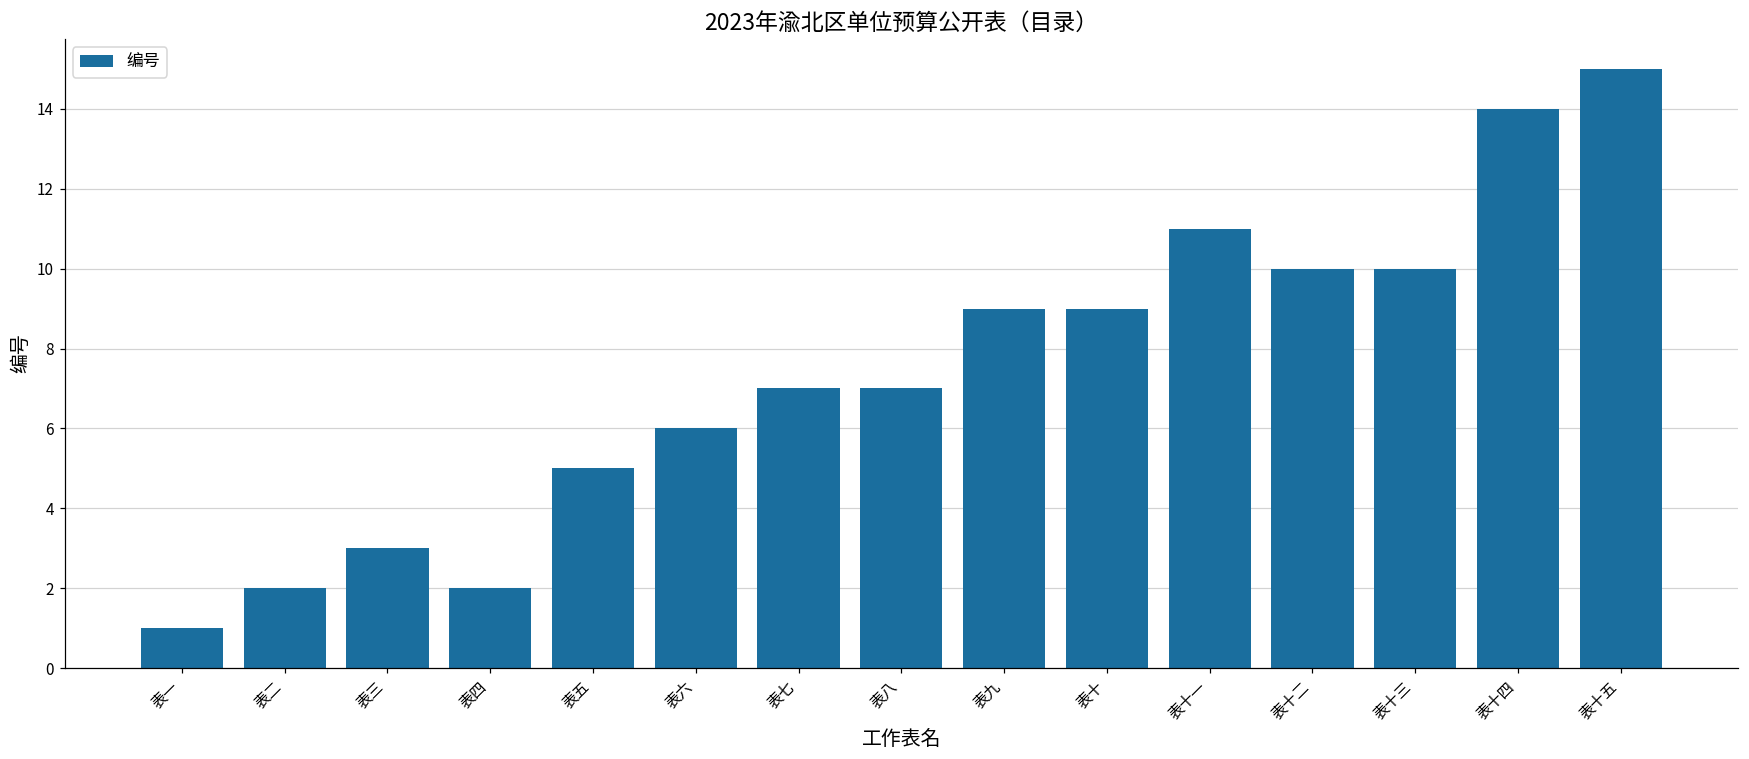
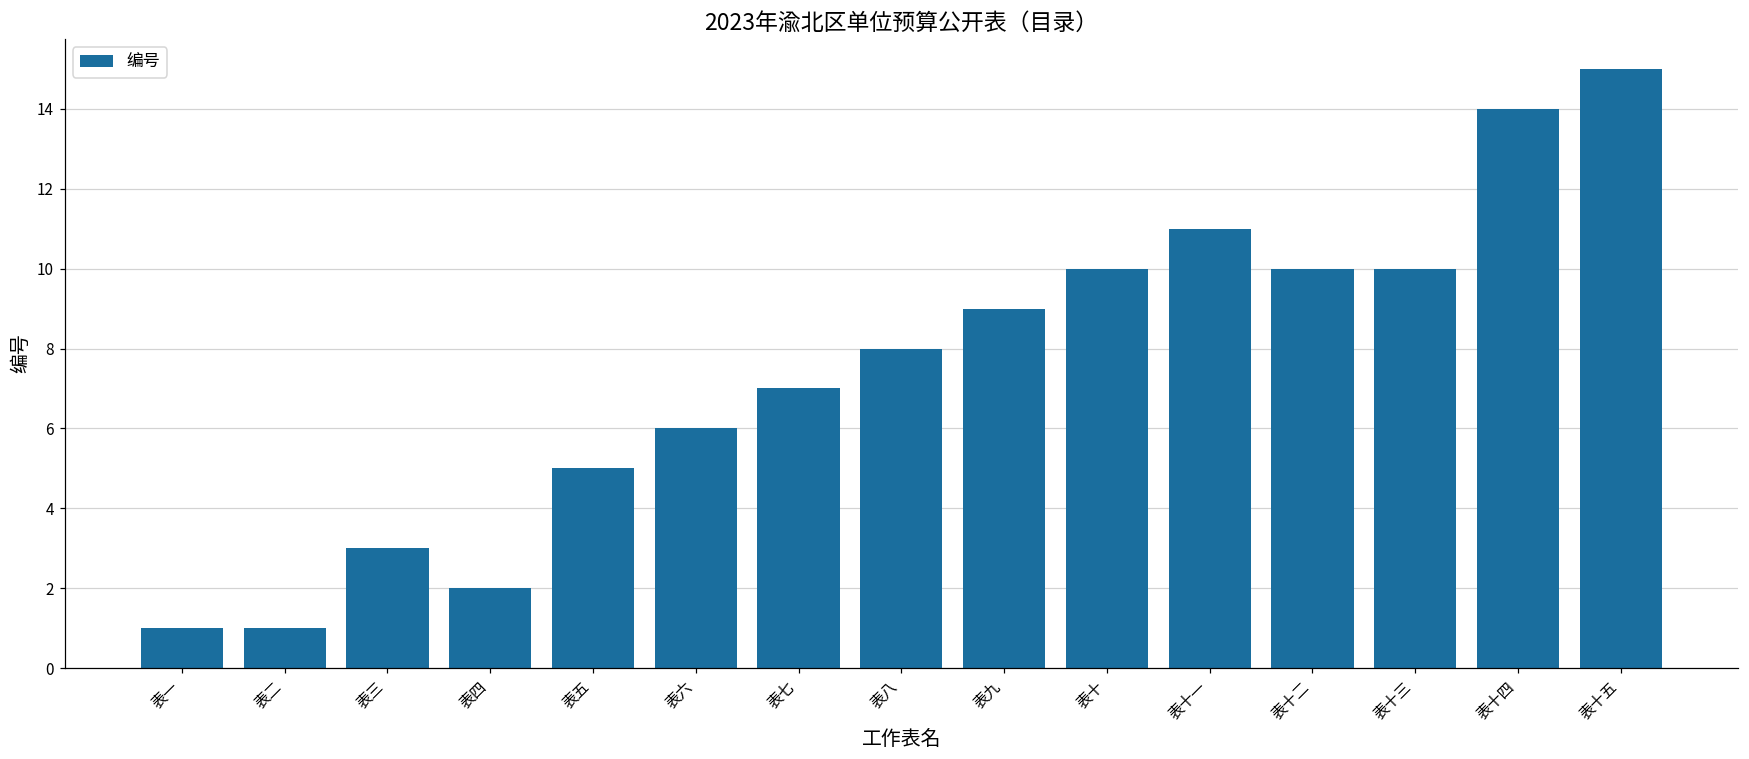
  {
    "表一": 1,
-   "表二": 2,
+   "表二": 1,
    "表三": 3,
    "表四": 2,
    "表五": 5,
    "表六": 6,
    "表七": 7,
-   "表八": 7,
+   "表八": 8,
    "表九": 9,
-   "表十": 9,
+   "表十": 10,
    "表十一": 11,
    "表十二": 10,
    "表十三": 10,
    "表十四": 14,
    "表十五": 15
  }
